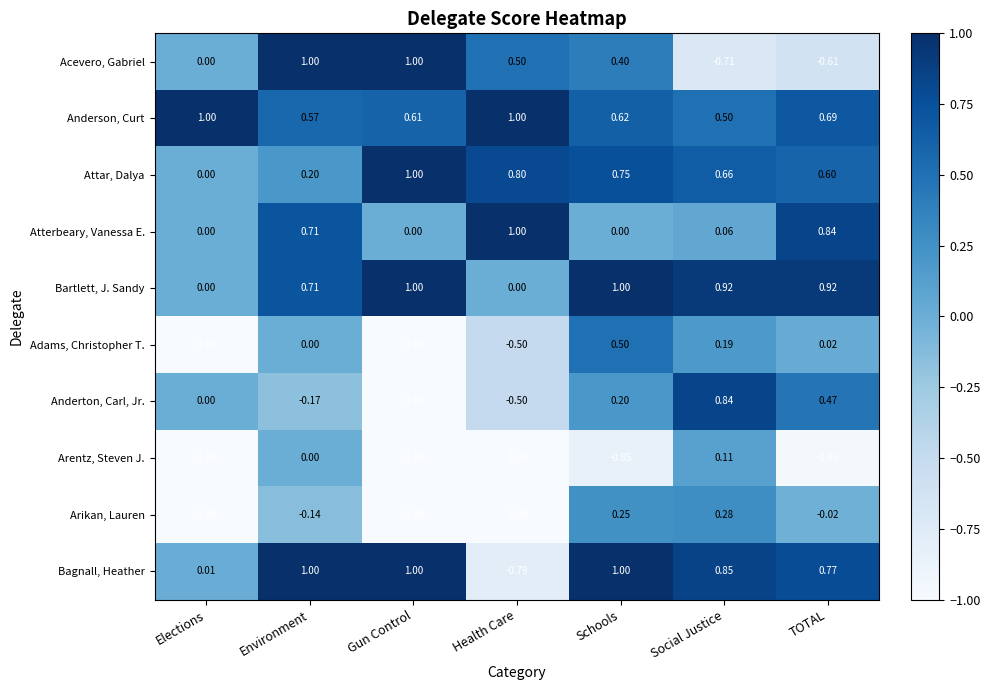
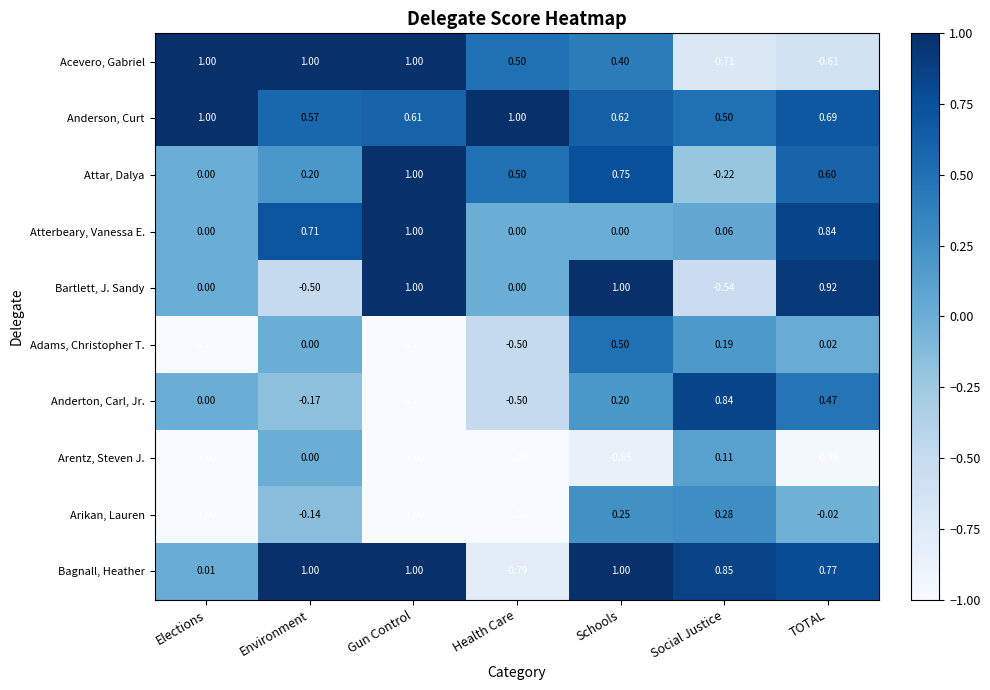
  {
    "Acevero, Gabriel": {
-     "Elections": 0.00,
+     "Elections": 1.00,
      "Environment": 1.00,
      "Gun Control": 1.00,
      "Health Care": 0.50,
      "Schools": 0.40
    },
    "Anderson, Curt": {
      "Elections": 1.00,
      "Environment": 0.57,
      "Gun Control": 0.61,
      "Health Care": 1.00,
      "Schools": 0.62,
      "Social Justice": 0.50,
      "TOTAL": 0.69
    },
    "Attar, Dalya": {
      "Elections": 0.00,
      "Environment": 0.20,
      "Gun Control": 1.00,
-     "Health Care": 0.80,
+     "Health Care": 0.50,
      "Schools": 0.75,
-     "Social Justice": 0.66,
+     "Social Justice": -0.22,
      "TOTAL": 0.60
    },
    "Atterbeary, Vanessa E.": {
      "Elections": 0.00,
      "Environment": 0.71,
-     "Gun Control": 0.00,
-     "Health Care": 1.00,
+     "Gun Control": 1.00,
+     "Health Care": 0.00,
      "Schools": 0.00,
      "Social Justice": 0.06,
      "TOTAL": 0.84
    },
    "Bartlett, J. Sandy": {
      "Elections": 0.00,
-     "Environment": 0.71,
+     "Environment": -0.50,
      "Gun Control": 1.00,
      "Health Care": 0.00,
      "Schools": 1.00,
-     "Social Justice": 0.92,
+     "Social Justice": -0.54,
      "TOTAL": 0.92
    },
    "Adams, Christopher T.": {
      "Environment": 0.00,
      "Health Care": -0.50,
      "Schools": 0.50,
      "Social Justice": 0.19,
      "TOTAL": 0.02
    },
    "Anderton, Carl, Jr.": {
      "Elections": 0.00,
      "Environment": -0.17,
      "Health Care": -0.50,
      "Schools": 0.20,
      "Social Justice": 0.84,
      "TOTAL": 0.47
    },
    "Arentz, Steven J.": {
      "Environment": 0.00,
      "Social Justice": 0.11
    },
    "Arikan, Lauren": {
      "Environment": -0.14,
      "Schools": 0.25,
      "Social Justice": 0.28,
      "TOTAL": -0.02
    },
    "Bagnall, Heather": {
      "Elections": 0.01,
      "Environment": 1.00,
      "Gun Control": 1.00,
      "Schools": 1.00,
      "Social Justice": 0.85,
      "TOTAL": 0.77
    }
  }
